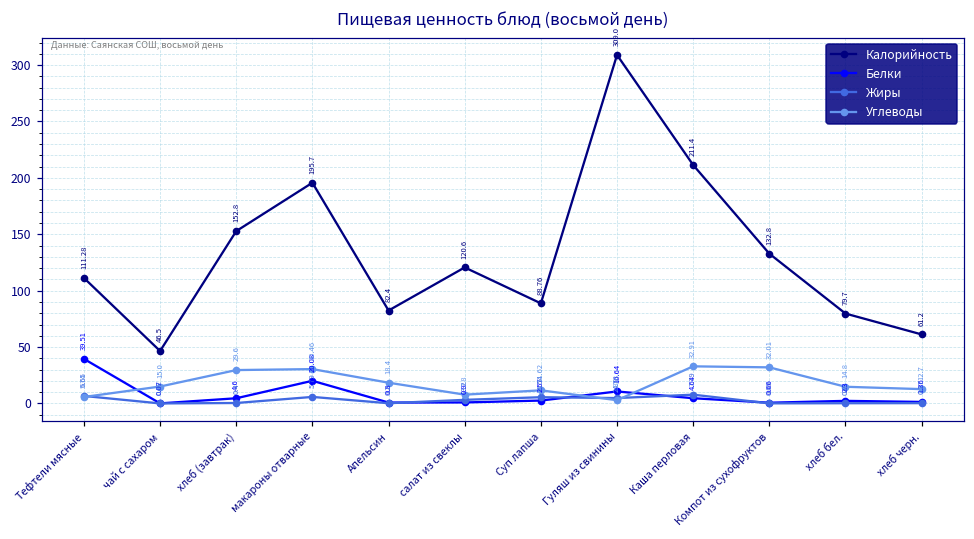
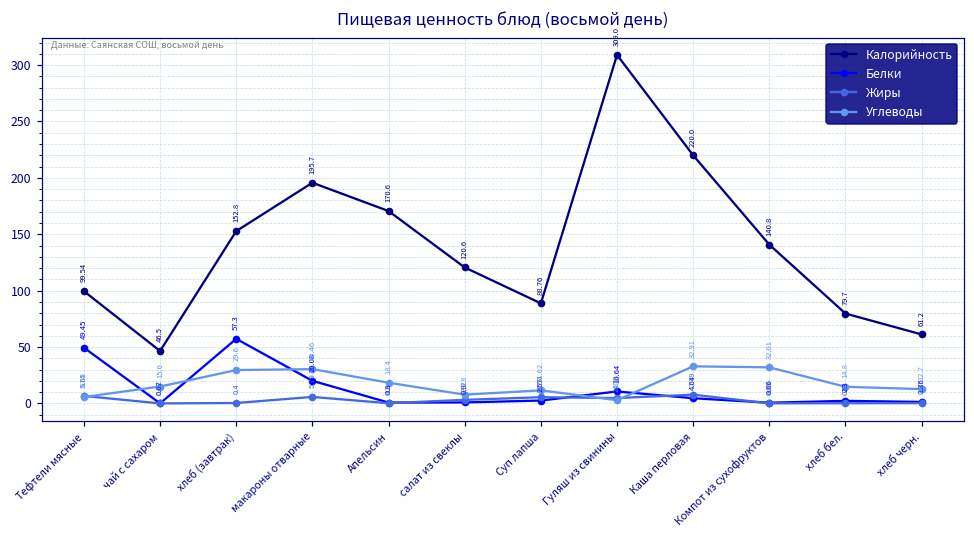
  {
    "Калорийность": {
-     "Тефтели мясные": 111.28,
+     "Тефтели мясные": 99.54,
      "чай с сахаром": 46.5,
      "хлеб (завтрак)": 152.8,
      "макароны отварные": 195.7,
-     "Апельсин": 82.4,
+     "Апельсин": 170.6,
      "салат из свеклы": 120.6,
      "Суп лапша": 88.76,
      "Гуляш из свинины": 309.0,
-     "Каша перловая": 211.4,
-     "Компот из сухофруктов": 132.8,
+     "Каша перловая": 220.0,
+     "Компот из сухофруктов": 140.8,
      "хлеб бел.": 79.7,
      "хлеб черн.": 61.2
    },
    "Белки": {
-     "Тефтели мясные": 39.51,
-     "хлеб (завтрак)": 4.6
+     "Тефтели мясные": 49.45,
+     "хлеб (завтрак)": 57.3
    }
  }
